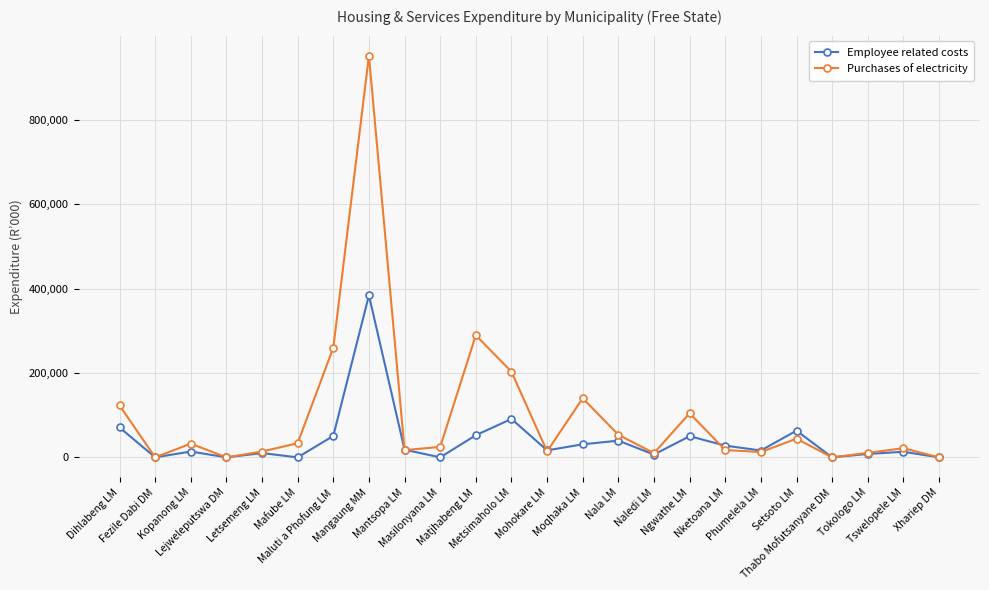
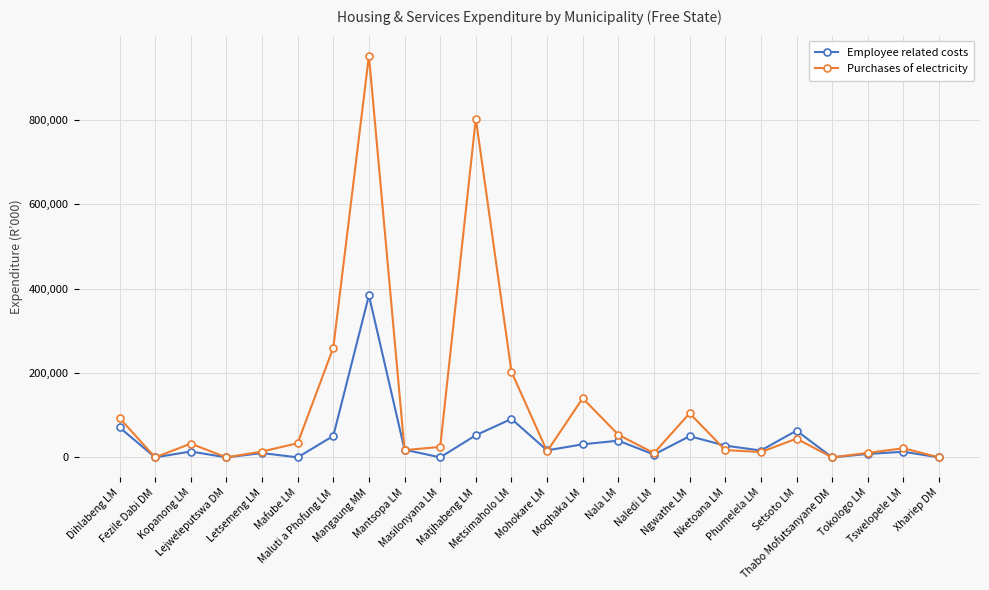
  {
    "Employee related costs": {
      "Dihlabeng LM": "70,000",
      "Kopanong LM": "10,000",
      "Mafube LM": "0",
      "Maluti a Phofung LM": "50,000",
      "Mangaung MM": "380,000",
      "Masilonyana LM": "0",
      "Matjhabeng LM": "50,000",
      "Metsimaholo LM": "90,000",
      "Moqhaka LM": "30,000",
      "Nala LM": "40,000",
      "Ngwathe LM": "50,000",
      "Nketoana LM": "30,000",
      "Setsoto LM": "60,000",
      "Tswelopele LM": "10,000"
    },
    "Purchases of electricity": {
-     "Dihlabeng LM": "120,000",
+     "Dihlabeng LM": "90,000",
      "Kopanong LM": "30,000",
      "Mafube LM": "30,000",
      "Maluti a Phofung LM": "260,000",
      "Mangaung MM": "950,000",
      "Masilonyana LM": "20,000",
-     "Matjhabeng LM": "290,000",
+     "Matjhabeng LM": "800,000",
      "Metsimaholo LM": "200,000",
      "Moqhaka LM": "140,000",
      "Nala LM": "50,000",
      "Ngwathe LM": "100,000",
      "Nketoana LM": "20,000",
      "Setsoto LM": "40,000",
      "Tswelopele LM": "20,000"
    }
  }
